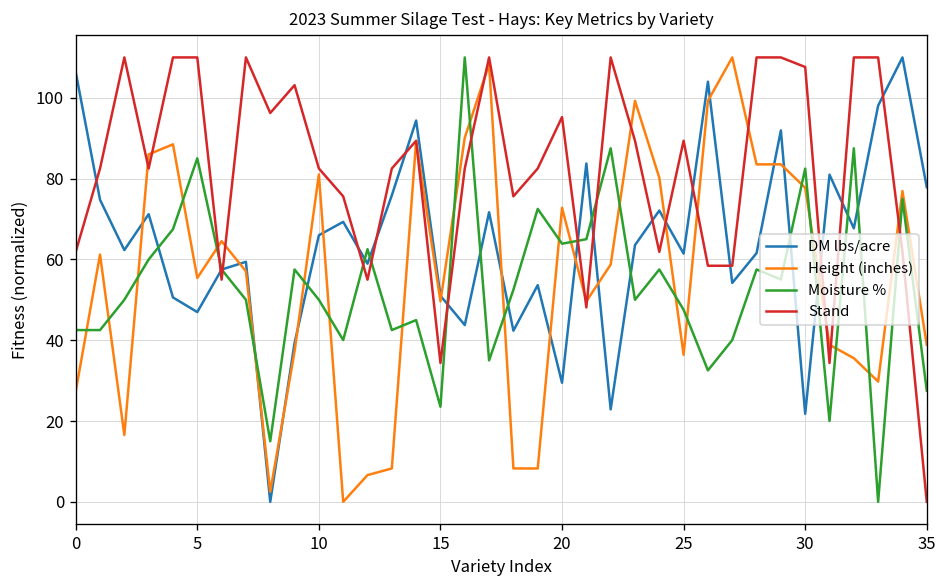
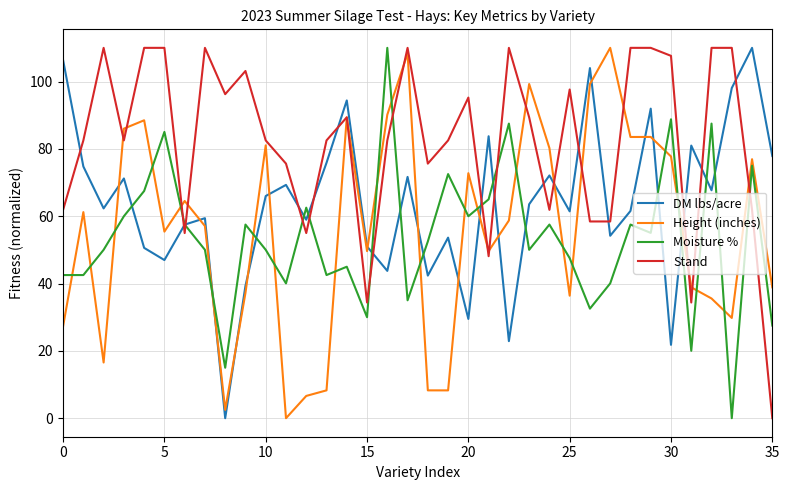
  {
    "DM lbs/acre": {
      "0": 106,
      "5": 47,
      "10": 66,
      "15": 51,
      "20": 29,
      "25": 61,
      "30": 22,
      "35": 78
    },
    "Height (inches)": {
      "0": 27,
      "5": 55,
      "10": 81,
      "15": 50,
      "20": 73,
      "25": 36,
      "30": 78,
      "35": 39
    },
    "Moisture %": {
      "0": 43,
      "5": 85,
      "10": 50,
-     "15": 24,
-     "20": 64,
+     "15": 30,
+     "20": 60,
      "25": 48,
-     "30": 82,
+     "30": 89,
      "35": 28
    },
    "Stand": {
      "0": 62,
      "5": 110,
      "10": 83,
      "15": 34,
      "20": 95,
-     "25": 89,
+     "25": 98,
      "30": 108,
      "35": 0
    }
  }
